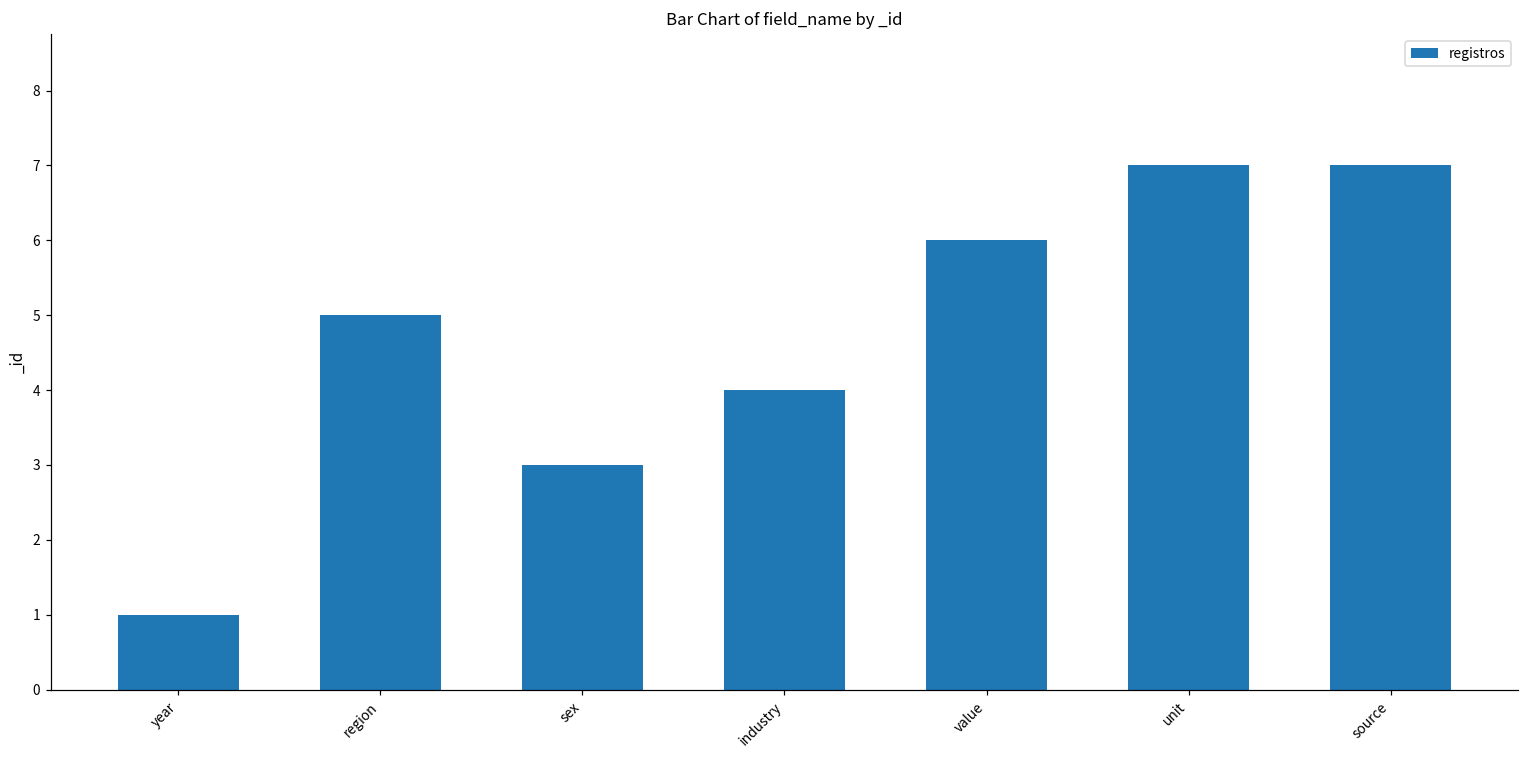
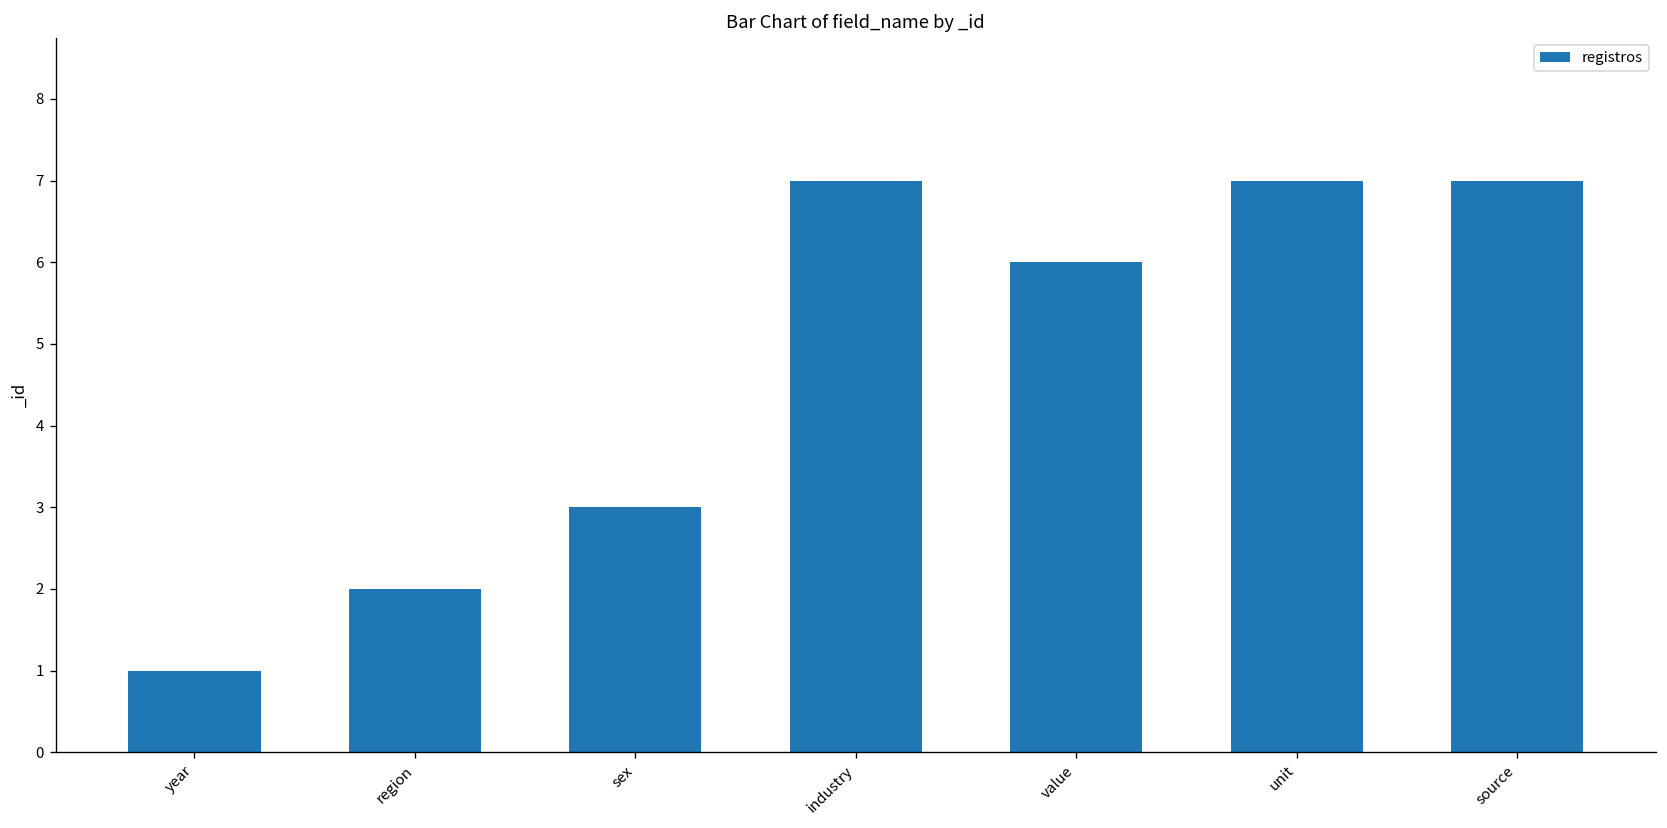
  {
    "year": 1,
-   "region": 5,
+   "region": 2,
    "sex": 3,
-   "industry": 4,
+   "industry": 7,
    "value": 6,
    "unit": 7,
    "source": 7
  }
